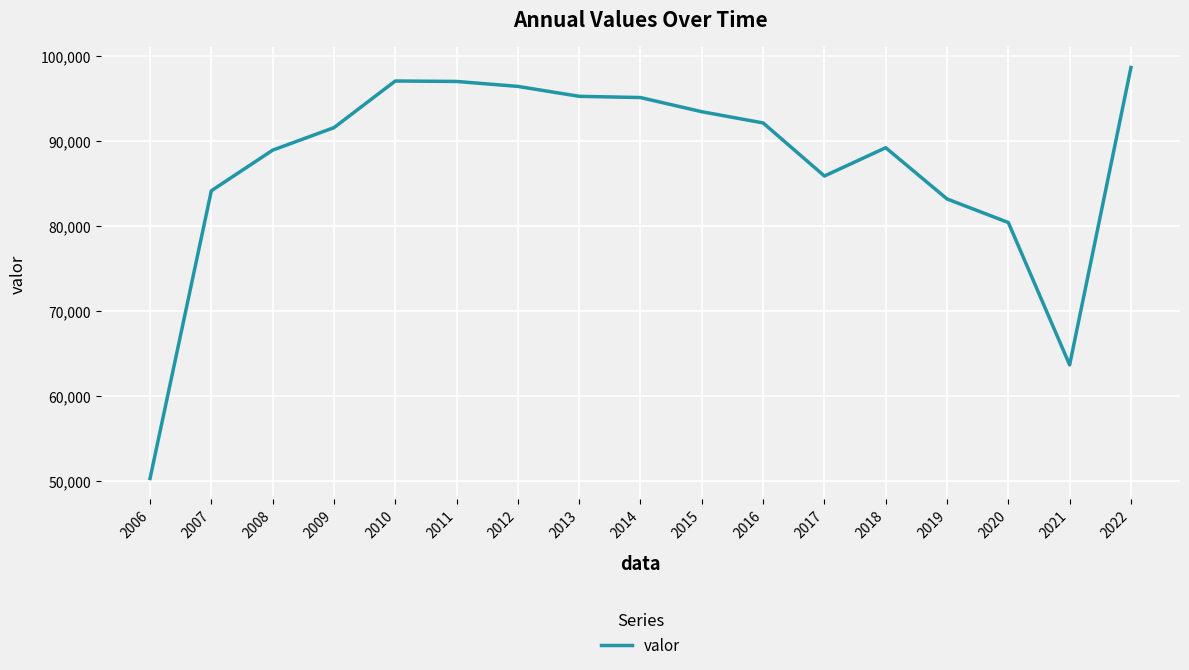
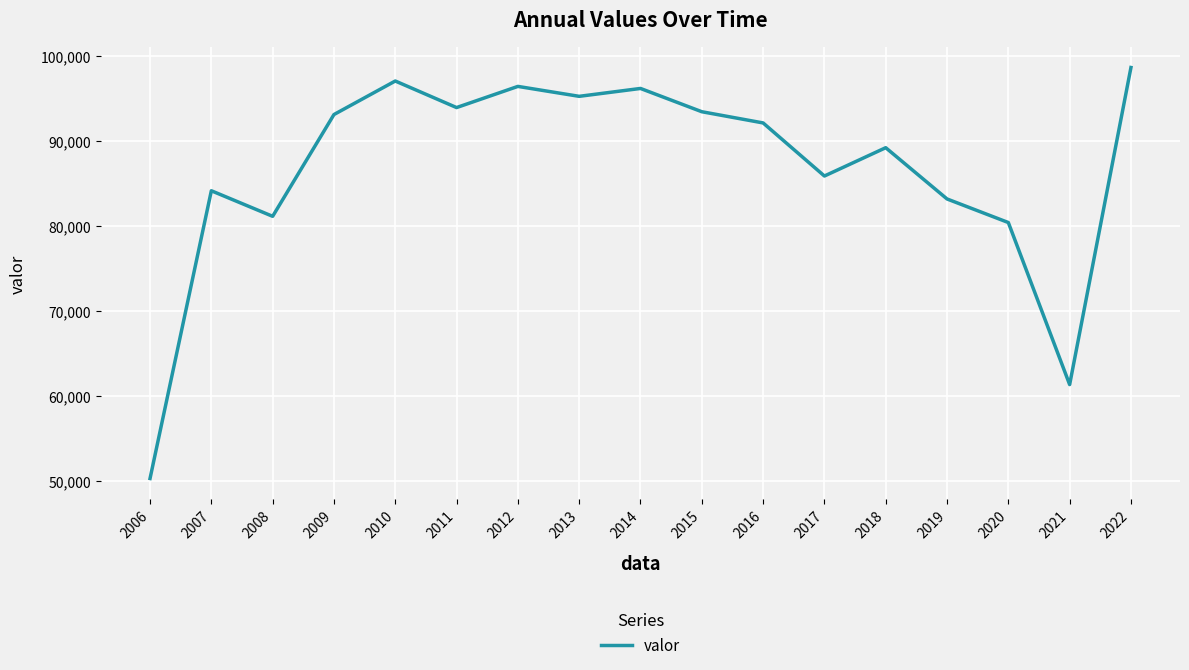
  {
    "2006": "50,000",
    "2007": "84,000",
-   "2008": "89,000",
-   "2009": "92,000",
+   "2008": "81,000",
+   "2009": "93,000",
    "2010": "97,000",
-   "2011": "97,000",
+   "2011": "94,000",
    "2012": "96,000",
    "2013": "95,000",
-   "2014": "95,000",
+   "2014": "96,000",
    "2015": "93,000",
    "2016": "92,000",
    "2017": "86,000",
    "2018": "89,000",
    "2019": "83,000",
    "2020": "80,000",
-   "2021": "64,000",
+   "2021": "61,000",
    "2022": "99,000"
  }
